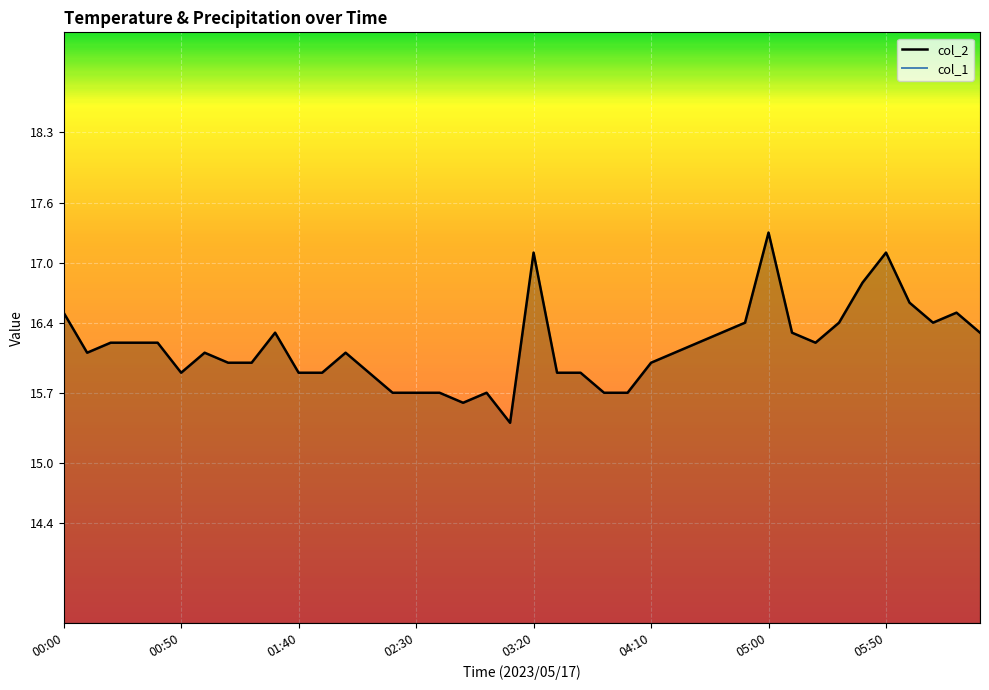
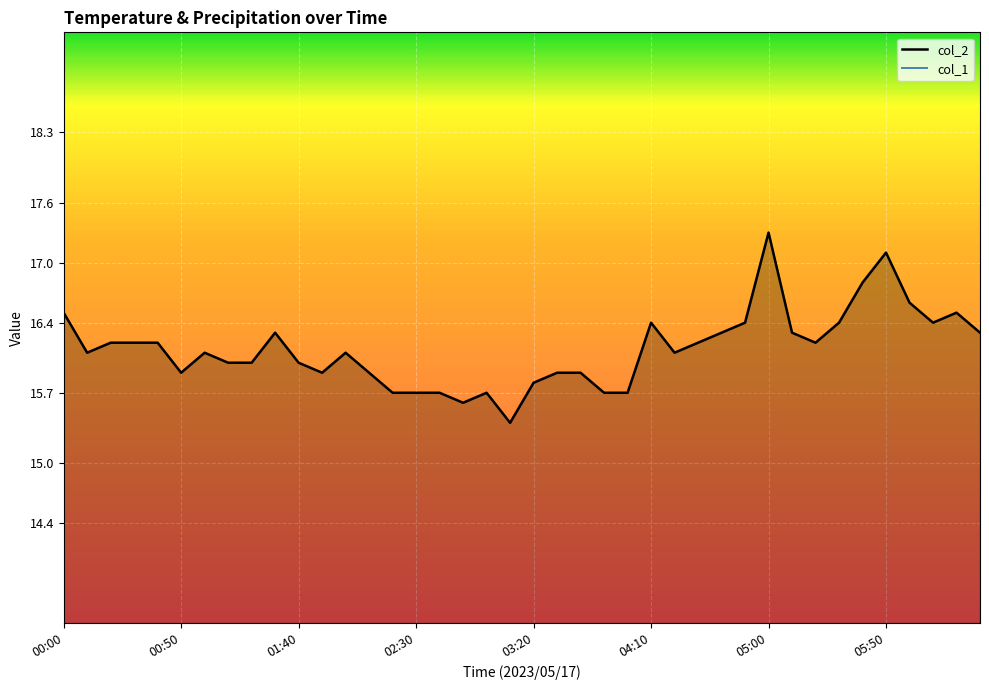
  {
    "col_2": {
      "00:00": 16.5,
      "00:50": 15.9,
-     "01:40": 15.9,
+     "01:40": 16.0,
      "02:30": 15.7,
-     "03:20": 17.1,
-     "04:10": 16.0,
+     "03:20": 15.8,
+     "04:10": 16.4,
      "05:00": 17.3,
      "05:50": 17.1
    }
  }
